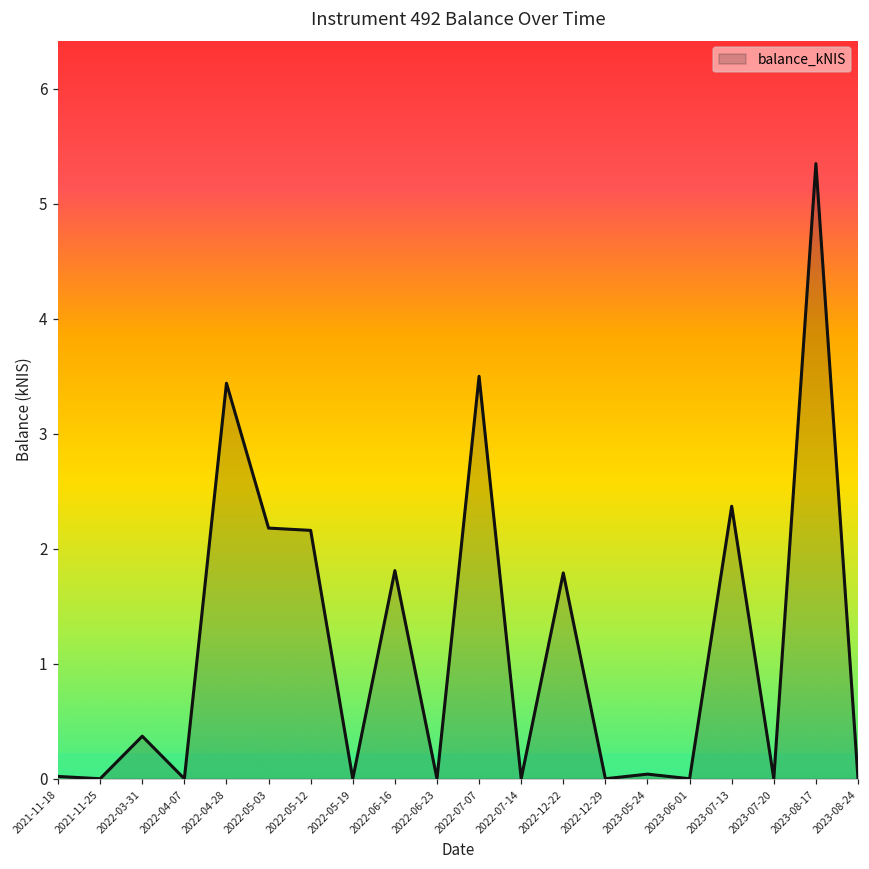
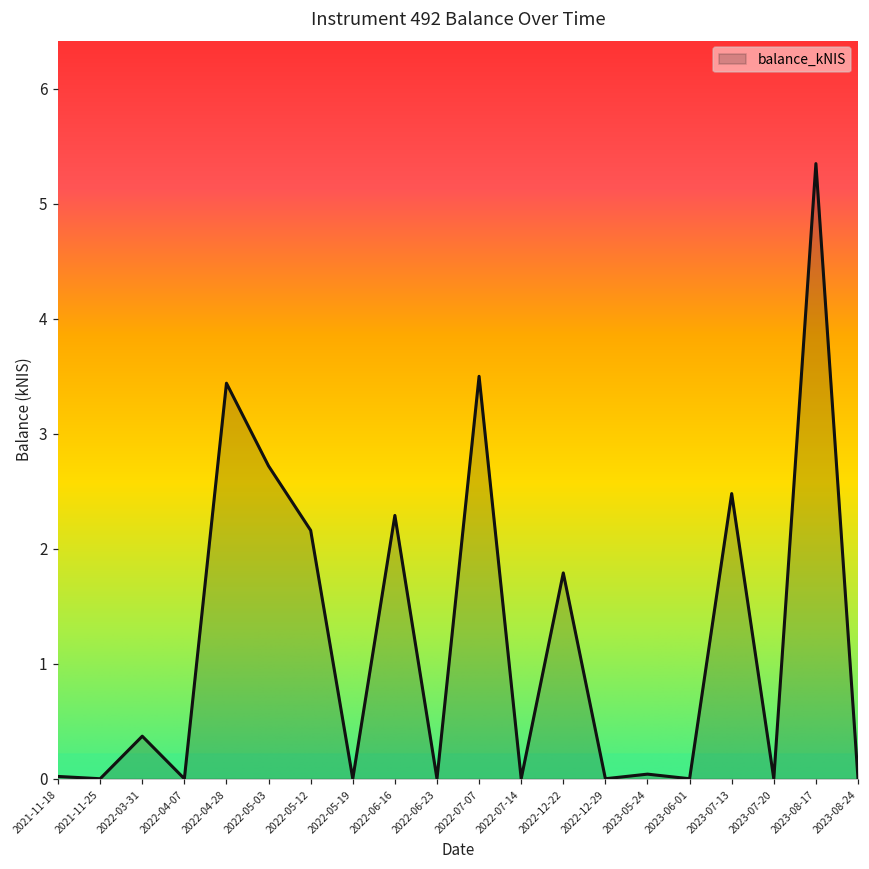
  {
    "2022-03-31": 0.37,
    "2022-04-28": 3.44,
-   "2022-05-03": 2.18,
+   "2022-05-03": 2.72,
    "2022-05-12": 2.16,
-   "2022-06-16": 1.81,
+   "2022-06-16": 2.29,
    "2022-07-07": 3.50,
    "2022-12-22": 1.79,
-   "2023-07-13": 2.37,
+   "2023-07-13": 2.48,
    "2023-08-17": 5.35
  }
